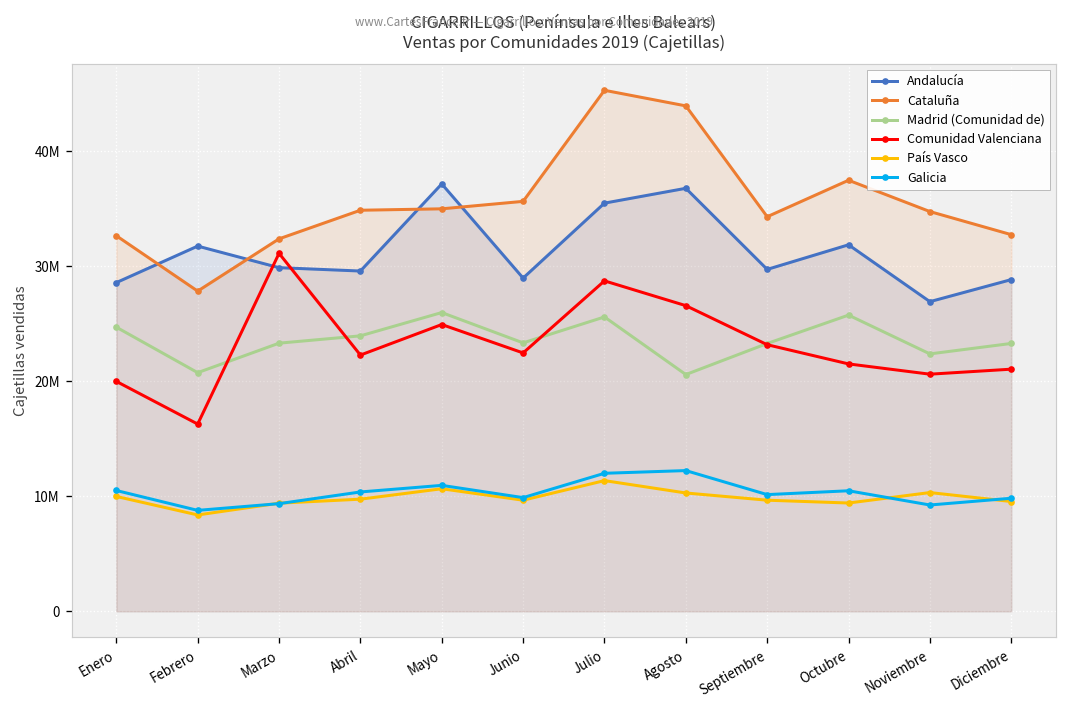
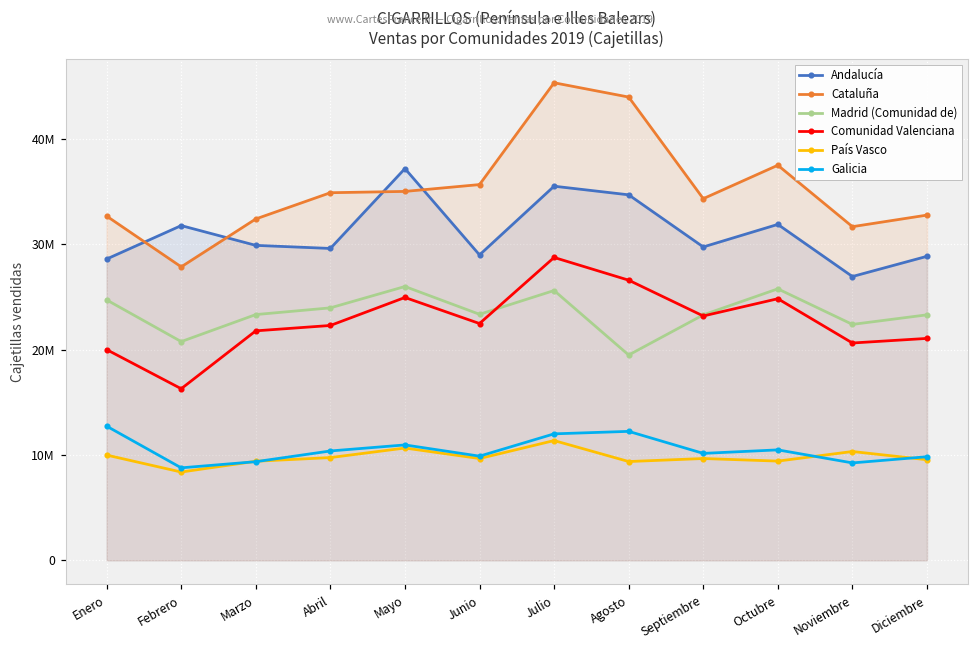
  {
    "Andalucía": {
      "Enero": 29000000,
      "Febrero": 32000000,
      "Marzo": 30000000,
      "Abril": 30000000,
      "Mayo": 37000000,
      "Junio": 29000000,
      "Julio": 35000000,
-     "Agosto": 37000000,
+     "Agosto": 35000000,
      "Septiembre": 30000000,
      "Octubre": 32000000,
      "Noviembre": 27000000,
      "Diciembre": 29000000
    },
    "Cataluña": {
      "Enero": 33000000,
      "Febrero": 28000000,
      "Marzo": 32000000,
      "Abril": 35000000,
      "Mayo": 35000000,
      "Junio": 36000000,
      "Julio": 45000000,
      "Agosto": 44000000,
      "Septiembre": 34000000,
      "Octubre": 37000000,
-     "Noviembre": 35000000,
+     "Noviembre": 32000000,
      "Diciembre": 33000000
    },
    "Madrid (Comunidad de)": {
      "Enero": 25000000,
      "Febrero": 21000000,
      "Marzo": 23000000,
      "Abril": 24000000,
      "Mayo": 26000000,
      "Junio": 23000000,
      "Julio": 26000000,
-     "Agosto": 21000000,
+     "Agosto": 19000000,
      "Octubre": 26000000,
      "Noviembre": 22000000,
      "Diciembre": 23000000
    },
    "Comunidad Valenciana": {
      "Enero": 20000000,
      "Febrero": 16000000,
-     "Marzo": 31000000,
+     "Marzo": 22000000,
      "Abril": 22000000,
      "Mayo": 25000000,
      "Junio": 22000000,
      "Julio": 29000000,
      "Agosto": 27000000,
-     "Octubre": 22000000,
+     "Octubre": 25000000,
      "Noviembre": 21000000,
      "Diciembre": 21000000
    },
    "País Vasco": {
      "Enero": 10000000,
      "Febrero": 8000000,
      "Abril": 10000000,
      "Mayo": 11000000,
      "Julio": 11000000,
-     "Agosto": 10000000,
+     "Agosto": 9000000,
      "Septiembre": 10000000,
      "Octubre": 9000000,
      "Noviembre": 10000000,
      "Diciembre": 10000000
    },
    "Galicia": {
-     "Enero": 11000000,
+     "Enero": 13000000,
      "Febrero": 9000000,
      "Abril": 10000000,
      "Mayo": 11000000,
      "Julio": 12000000,
      "Agosto": 12000000,
      "Septiembre": 10000000,
      "Octubre": 10000000,
      "Noviembre": 9000000,
      "Diciembre": 10000000
    }
  }
